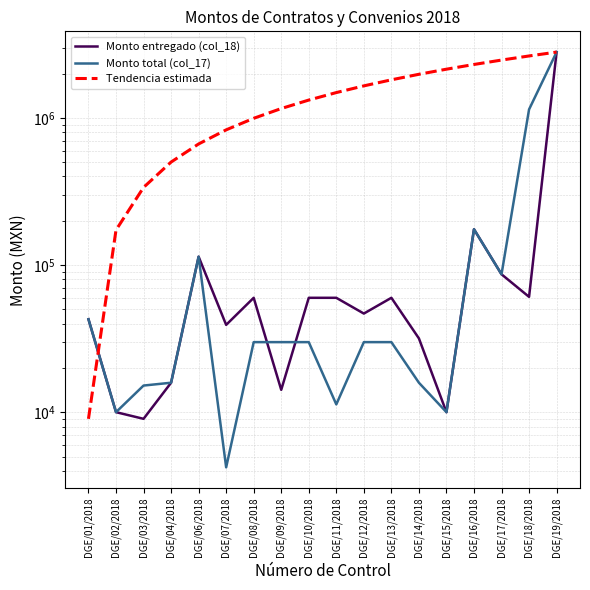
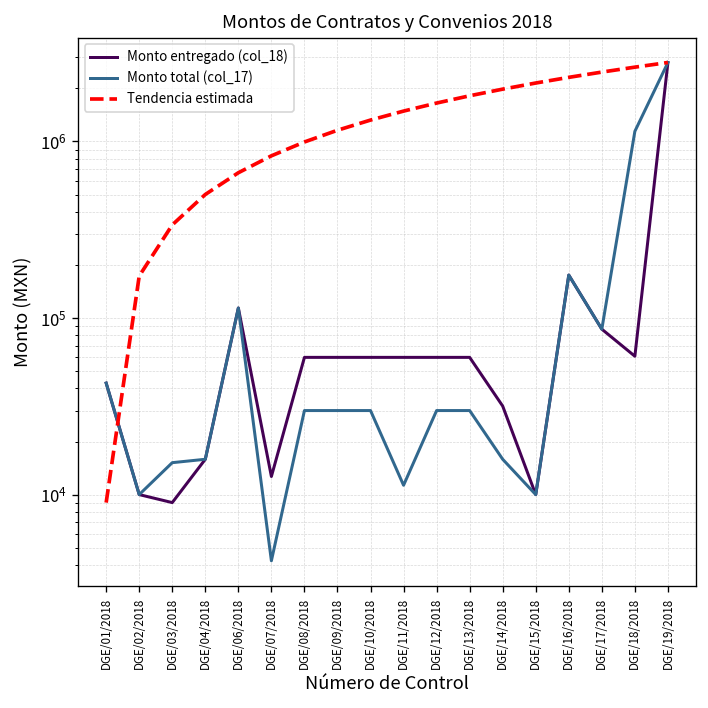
  {
    "Monto entregado (col_18)": {
      "DGE/03/2018": 9000,
-     "DGE/07/2018": 39000,
+     "DGE/07/2018": 13000,
      "DGE/08/2018": 60000,
-     "DGE/09/2018": 14000,
+     "DGE/09/2018": 60000,
      "DGE/10/2018": 60000,
      "DGE/11/2018": 60000,
-     "DGE/12/2018": 47000,
+     "DGE/12/2018": 60000,
      "DGE/13/2018": 60000,
      "DGE/14/2018": 32000,
      "DGE/18/2018": 61000
    },
    "Monto total (col_17)": {
      "DGE/03/2018": 15000,
      "DGE/07/2018": 4200,
      "DGE/08/2018": 30000,
      "DGE/09/2018": 30000,
      "DGE/10/2018": 30000,
      "DGE/11/2018": 11000,
      "DGE/12/2018": 30000,
      "DGE/13/2018": 30000,
      "DGE/14/2018": 16000,
      "DGE/18/2018": 1100000
    },
    "Tendencia estimada": {
      "DGE/01/2018": 9000,
      "DGE/02/2018": 170000,
      "DGE/03/2018": 340000,
      "DGE/04/2018": 500000,
      "DGE/06/2018": 700000,
      "DGE/07/2018": 800000,
      "DGE/08/2018": 1000000,
      "DGE/09/2018": 1200000,
      "DGE/10/2018": 1300000,
      "DGE/11/2018": 1500000,
      "DGE/12/2018": 1700000,
      "DGE/13/2018": 1800000,
      "DGE/14/2018": 2000000,
      "DGE/15/2018": 2100000,
      "DGE/16/2018": 2300000,
      "DGE/17/2018": 2500000,
      "DGE/18/2018": 2600000
    }
  }
